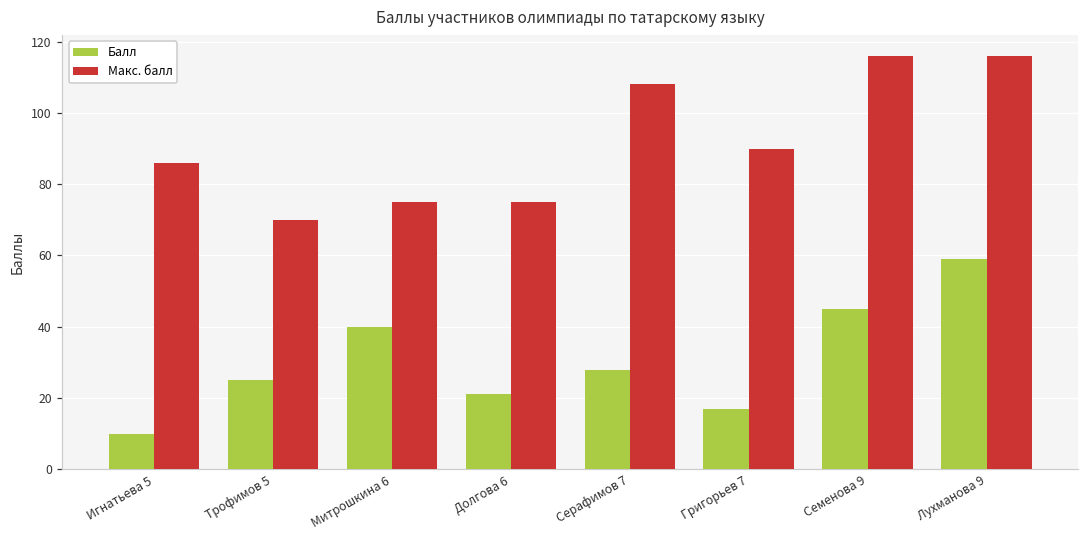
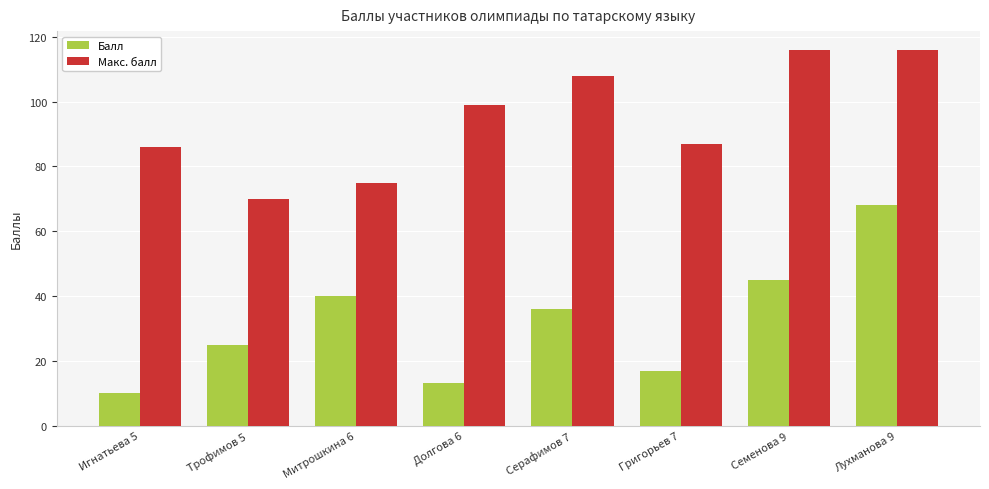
  {
    "Балл": {
      "Игнатьева 5": 10,
      "Трофимов 5": 25,
      "Митрошкина 6": 40,
-     "Долгова 6": 21,
-     "Серафимов 7": 28,
+     "Долгова 6": 13,
+     "Серафимов 7": 36,
      "Григорьев 7": 17,
      "Семенова 9": 45,
-     "Лухманова 9": 59
+     "Лухманова 9": 68
    },
    "Макс. балл": {
      "Игнатьева 5": 86,
      "Трофимов 5": 70,
      "Митрошкина 6": 75,
-     "Долгова 6": 75,
+     "Долгова 6": 99,
      "Серафимов 7": 108,
-     "Григорьев 7": 90,
+     "Григорьев 7": 87,
      "Семенова 9": 116,
      "Лухманова 9": 116
    }
  }
